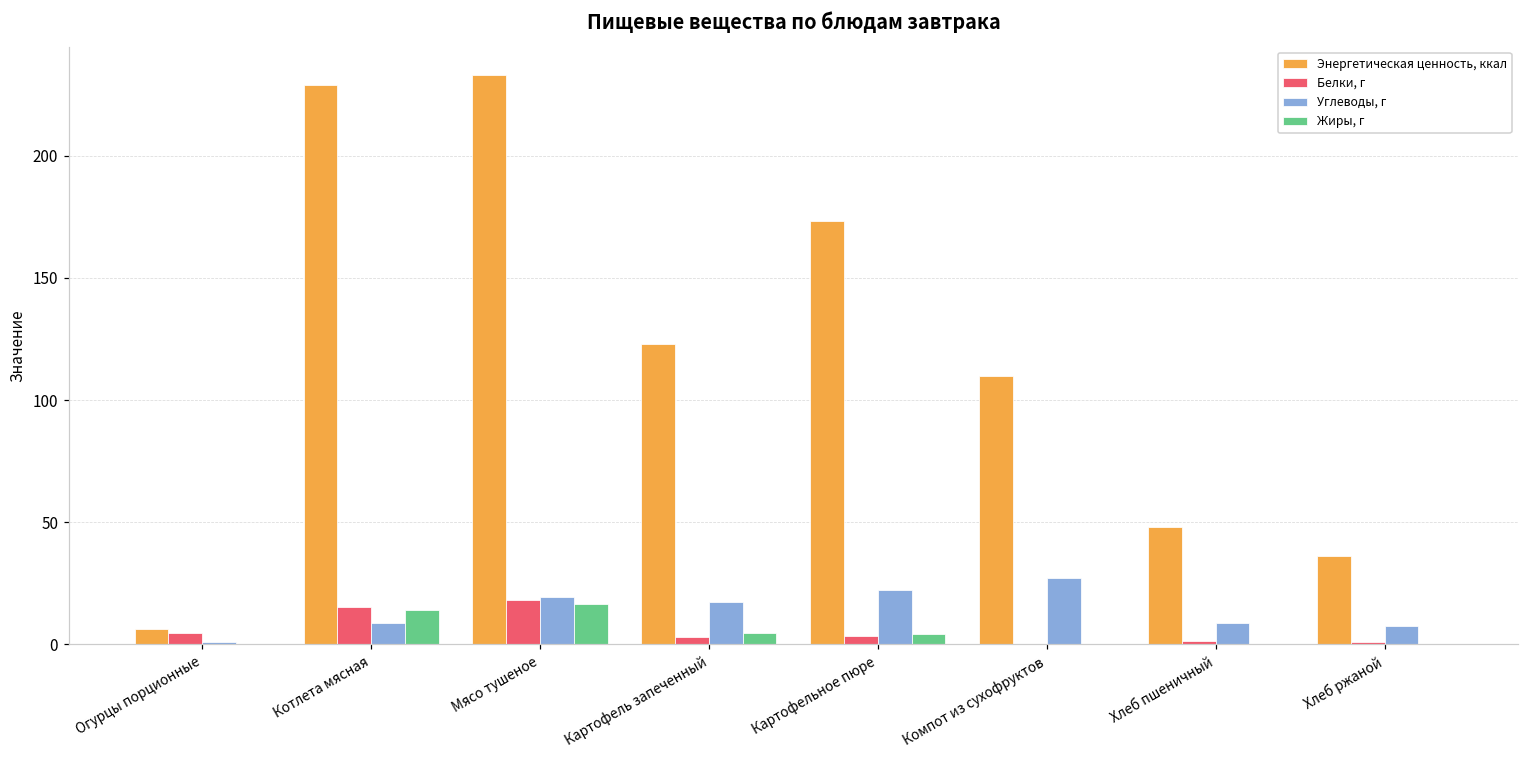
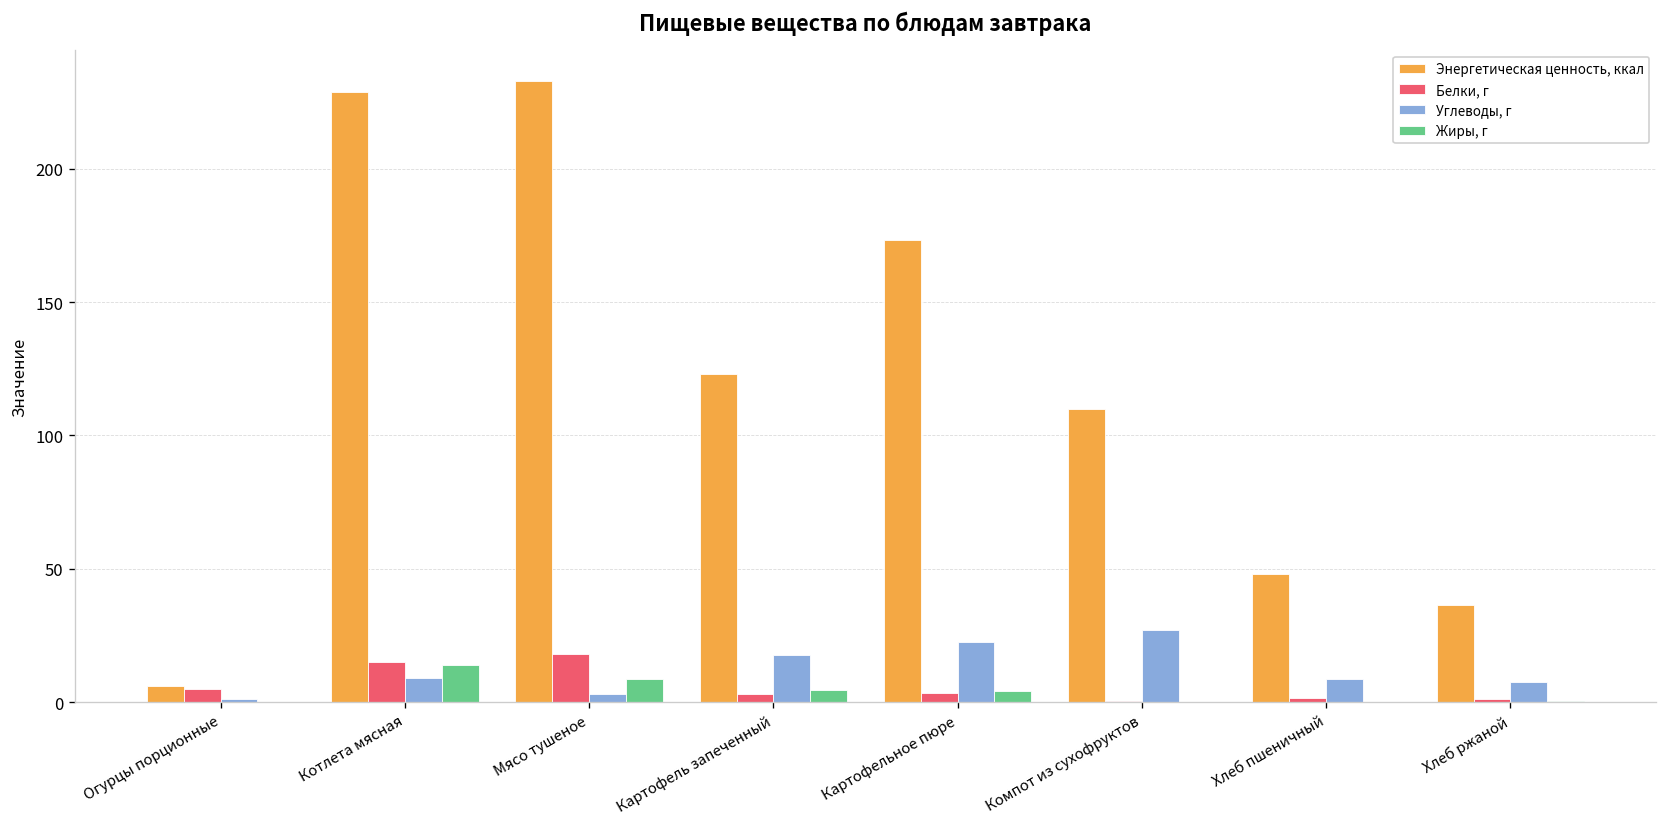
  {
    "Энергетическая ценность, ккал": {
      "Огурцы порционные": 6,
      "Котлета мясная": 229,
      "Мясо тушеное": 233,
      "Картофель запеченный": 123,
      "Картофельное пюре": 173,
      "Компот из сухофруктов": 110,
      "Хлеб пшеничный": 48,
      "Хлеб ржаной": 36
    },
    "Белки, г": {
      "Огурцы порционные": 5,
      "Котлета мясная": 15,
      "Мясо тушеное": 18,
      "Картофель запеченный": 3,
      "Картофельное пюре": 3,
      "Хлеб пшеничный": 1,
      "Хлеб ржаной": 1
    },
    "Углеводы, г": {
      "Котлета мясная": 9,
-     "Мясо тушеное": 20,
+     "Мясо тушеное": 3,
      "Картофель запеченный": 18,
      "Картофельное пюре": 22,
      "Компот из сухофруктов": 27,
      "Хлеб пшеничный": 9,
      "Хлеб ржаной": 7
    },
    "Жиры, г": {
      "Котлета мясная": 14,
-     "Мясо тушеное": 17,
+     "Мясо тушеное": 9,
      "Картофель запеченный": 5,
      "Картофельное пюре": 4,
      "Компот из сухофруктов": 0
    }
  }
